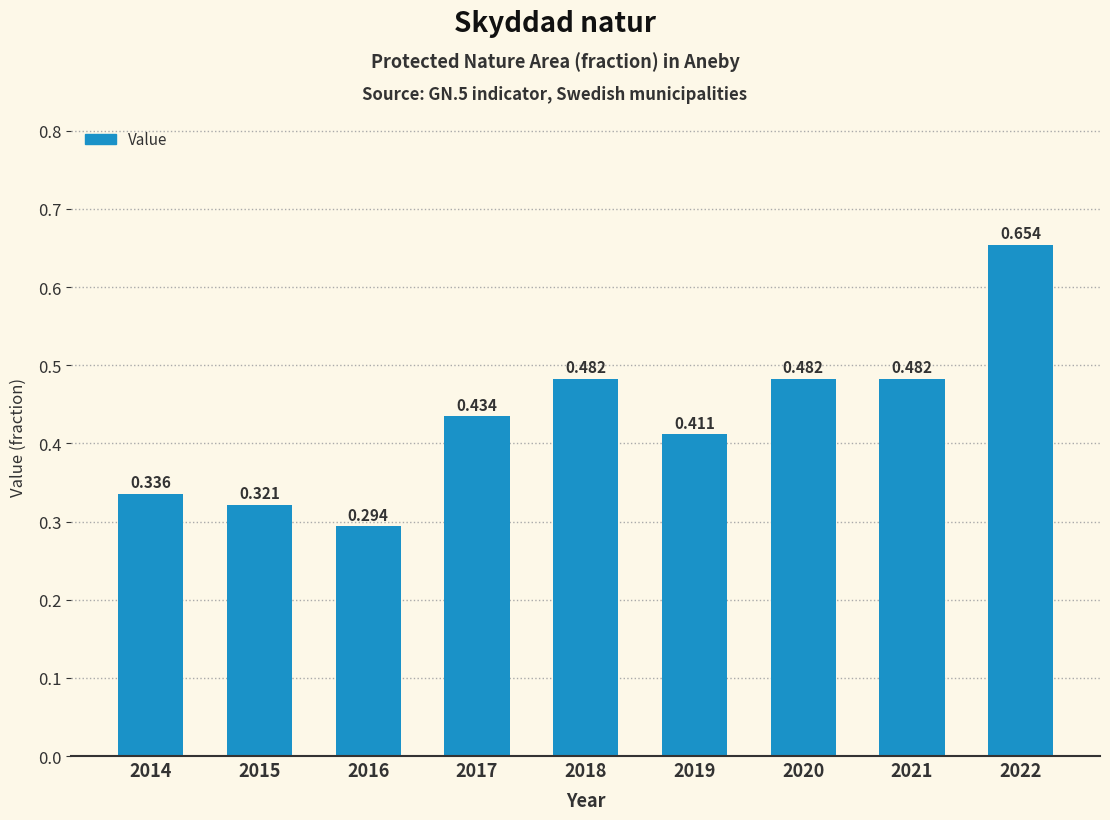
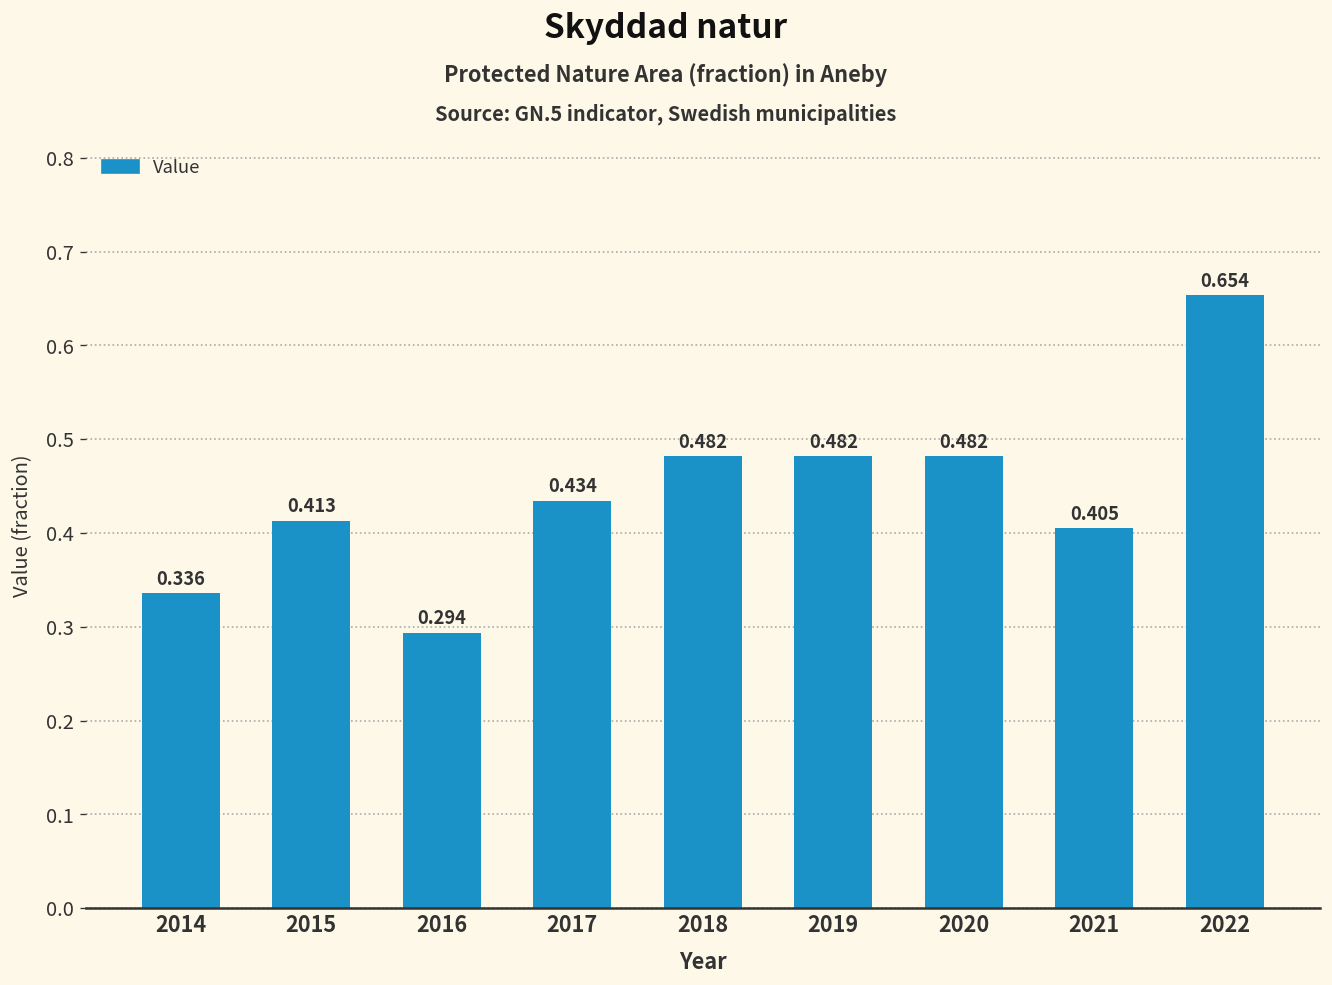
  {
    "2014": 0.336,
-   "2015": 0.321,
+   "2015": 0.413,
    "2016": 0.294,
    "2017": 0.434,
    "2018": 0.482,
-   "2019": 0.411,
+   "2019": 0.482,
    "2020": 0.482,
-   "2021": 0.482,
+   "2021": 0.405,
    "2022": 0.654
  }
